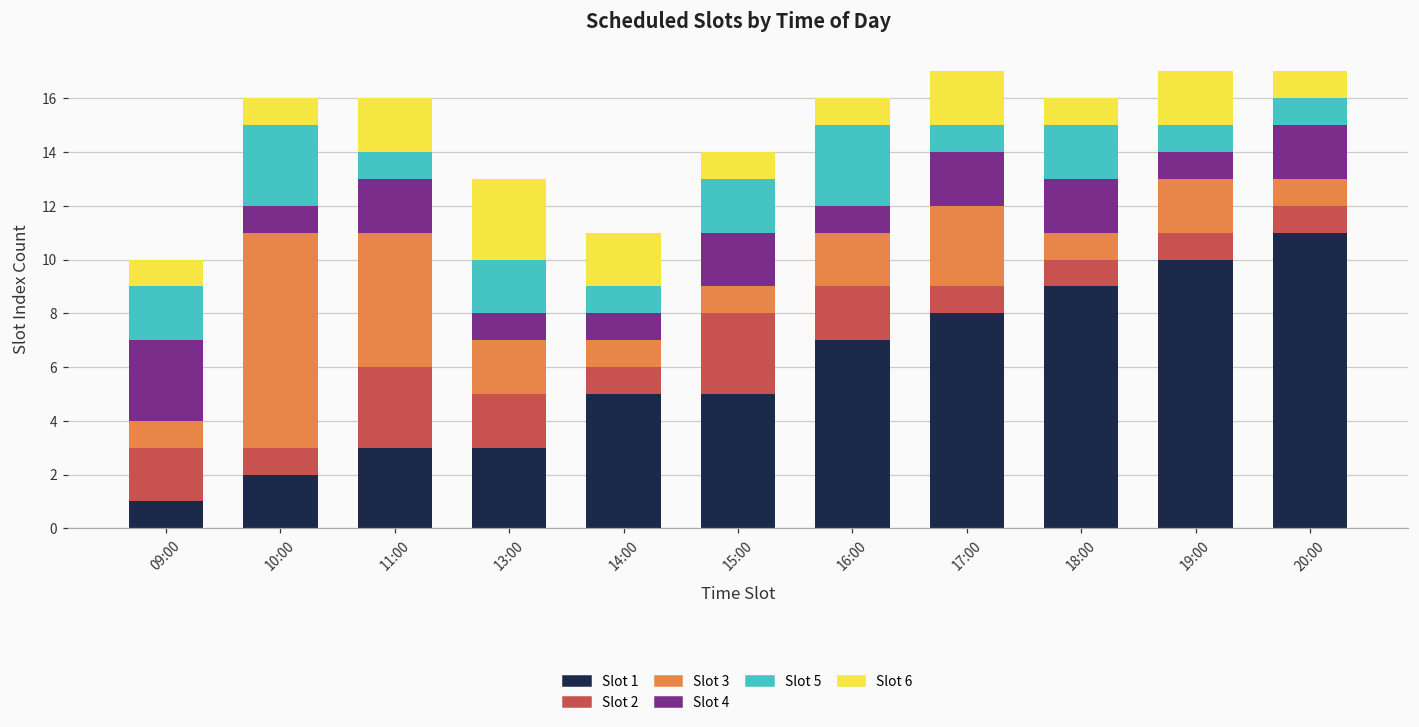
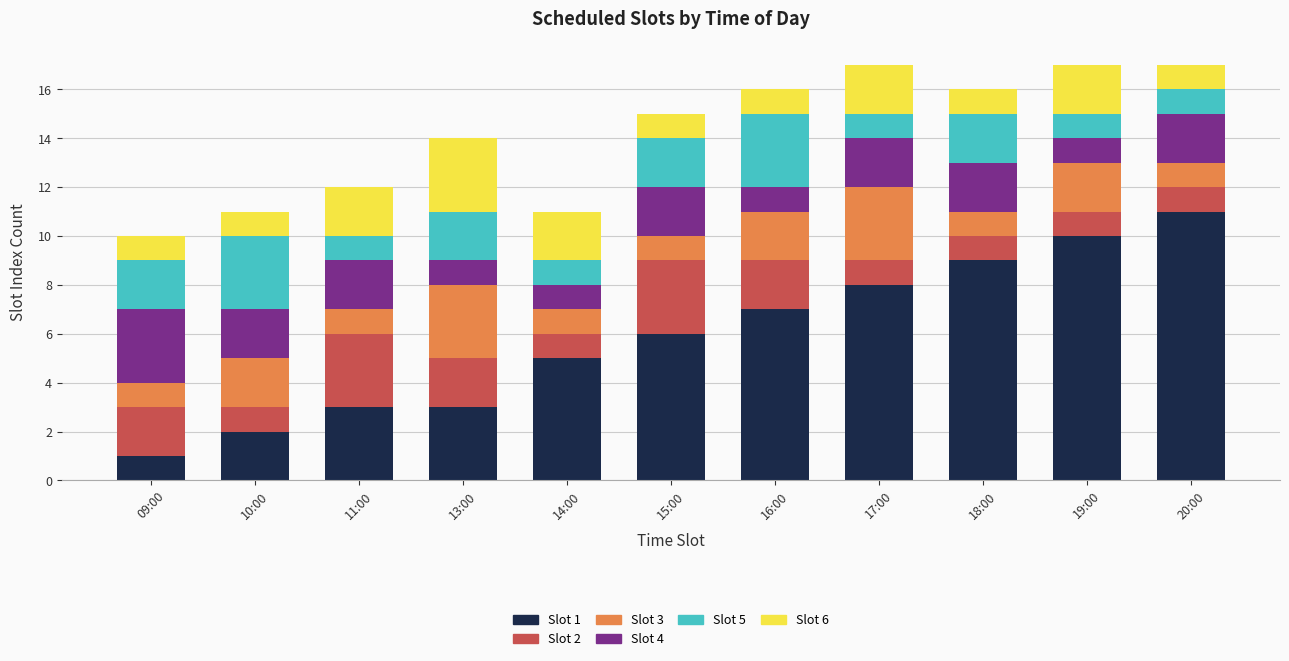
  {
    "Slot 1": {
      "09:00": 1,
      "10:00": 2,
      "11:00": 3,
      "13:00": 3,
      "14:00": 5,
-     "15:00": 5,
+     "15:00": 6,
      "16:00": 7,
      "17:00": 8,
      "18:00": 9,
      "19:00": 10,
      "20:00": 11
    },
    "Slot 2": {
      "09:00": 2,
      "10:00": 1,
      "11:00": 3,
      "13:00": 2,
      "14:00": 1,
      "15:00": 3,
      "16:00": 2,
      "17:00": 1,
      "18:00": 1,
      "19:00": 1,
      "20:00": 1
    },
    "Slot 3": {
      "09:00": 1,
-     "10:00": 8,
-     "11:00": 5,
-     "13:00": 2,
+     "10:00": 2,
+     "11:00": 1,
+     "13:00": 3,
      "14:00": 1,
      "15:00": 1,
      "16:00": 2,
      "17:00": 3,
      "18:00": 1,
      "19:00": 2,
      "20:00": 1
    },
    "Slot 4": {
      "09:00": 3,
-     "10:00": 1,
+     "10:00": 2,
      "11:00": 2,
      "13:00": 1,
      "14:00": 1,
      "15:00": 2,
      "16:00": 1,
      "17:00": 2,
      "18:00": 2,
      "19:00": 1,
      "20:00": 2
    },
    "Slot 5": {
      "09:00": 2,
      "10:00": 3,
      "11:00": 1,
      "13:00": 2,
      "14:00": 1,
      "15:00": 2,
      "16:00": 3,
      "17:00": 1,
      "18:00": 2,
      "19:00": 1,
      "20:00": 1
    },
    "Slot 6": {
      "09:00": 1,
      "10:00": 1,
      "11:00": 2,
      "13:00": 3,
      "14:00": 2,
      "15:00": 1,
      "16:00": 1,
      "17:00": 2,
      "18:00": 1,
      "19:00": 2,
      "20:00": 1
    }
  }
